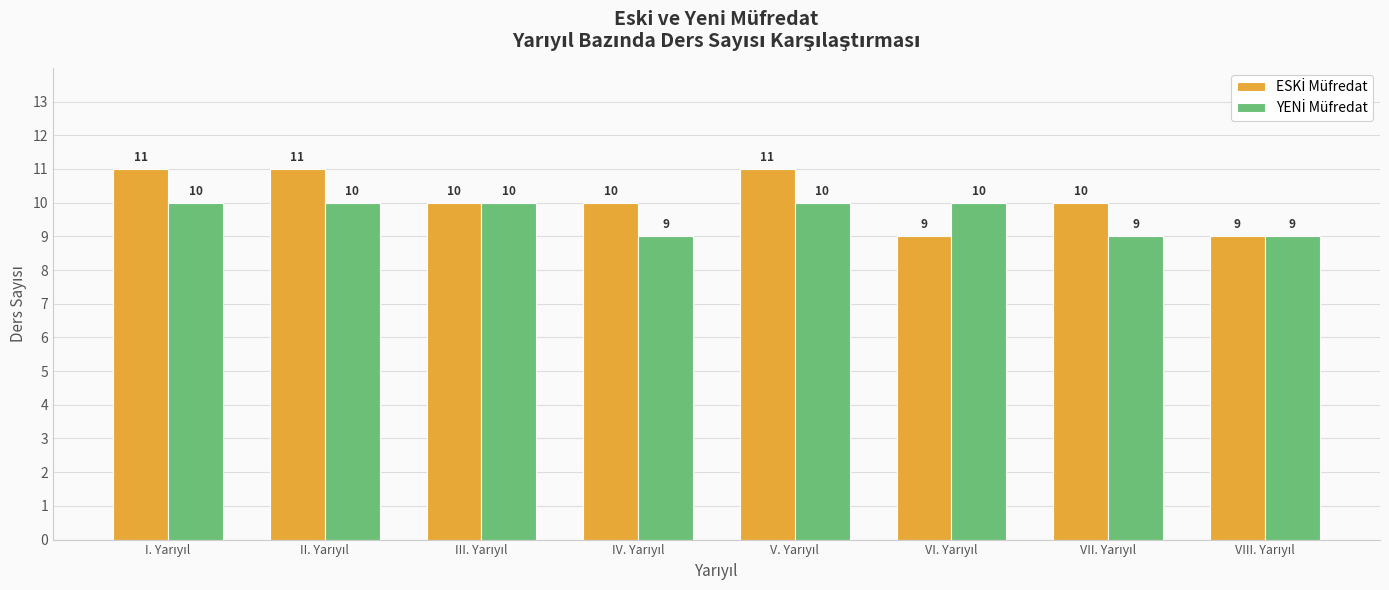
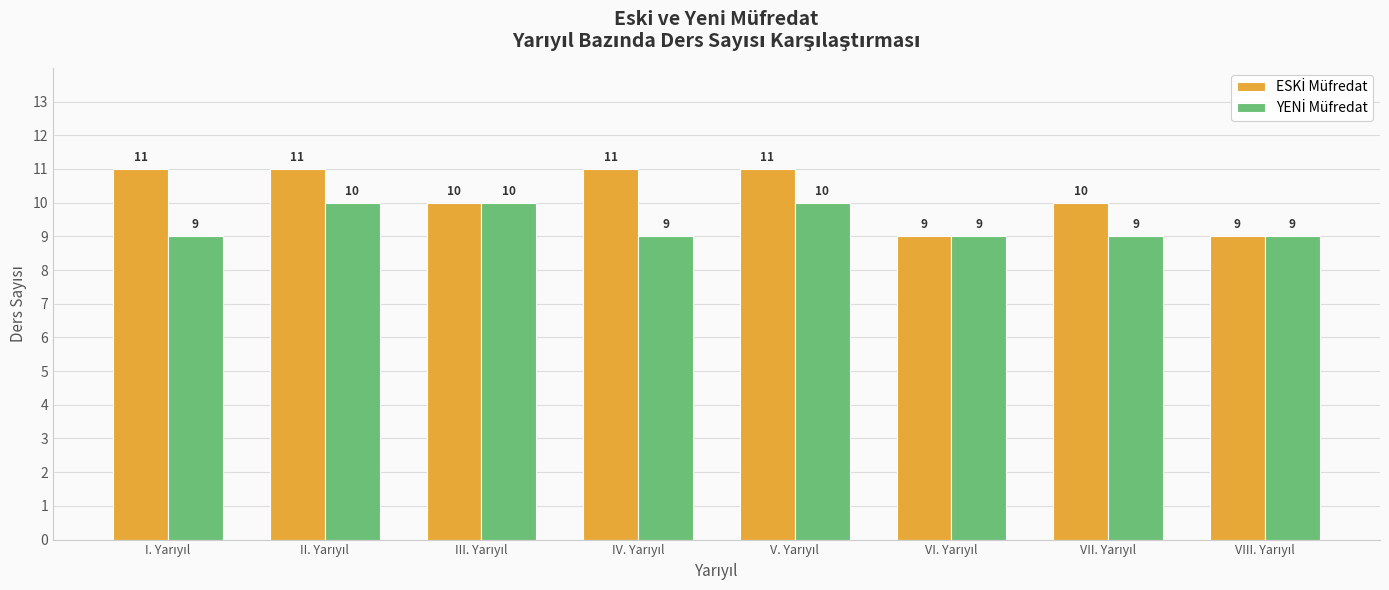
  {
    "ESKİ Müfredat": {
      "I. Yarıyıl": 11,
      "II. Yarıyıl": 11,
      "III. Yarıyıl": 10,
-     "IV. Yarıyıl": 10,
+     "IV. Yarıyıl": 11,
      "V. Yarıyıl": 11,
      "VI. Yarıyıl": 9,
      "VII. Yarıyıl": 10,
      "VIII. Yarıyıl": 9
    },
    "YENİ Müfredat": {
-     "I. Yarıyıl": 10,
+     "I. Yarıyıl": 9,
      "II. Yarıyıl": 10,
      "III. Yarıyıl": 10,
      "IV. Yarıyıl": 9,
      "V. Yarıyıl": 10,
-     "VI. Yarıyıl": 10,
+     "VI. Yarıyıl": 9,
      "VII. Yarıyıl": 9,
      "VIII. Yarıyıl": 9
    }
  }
